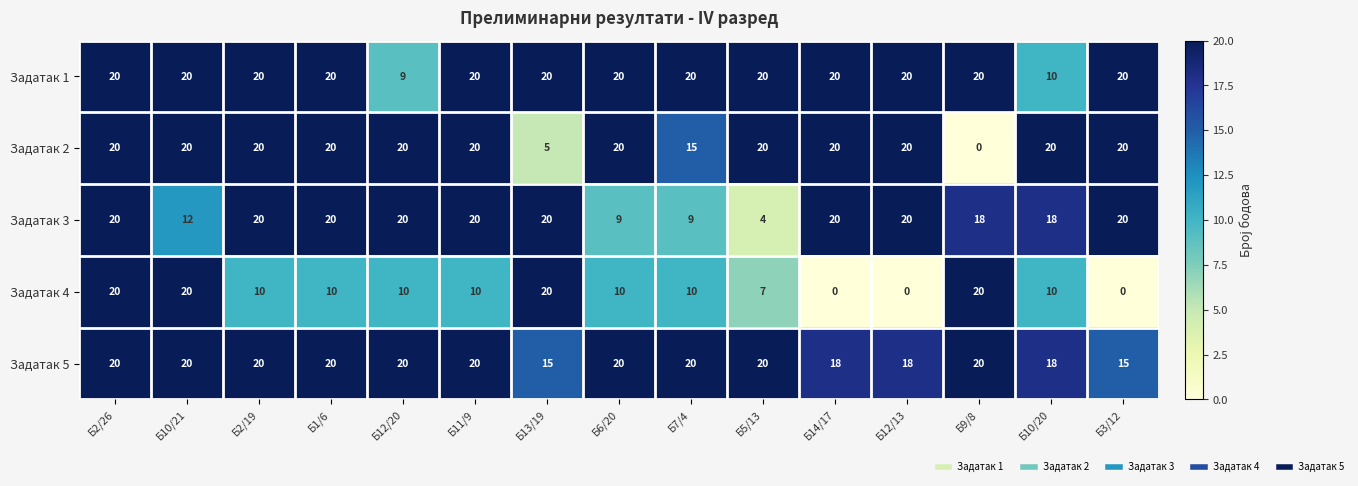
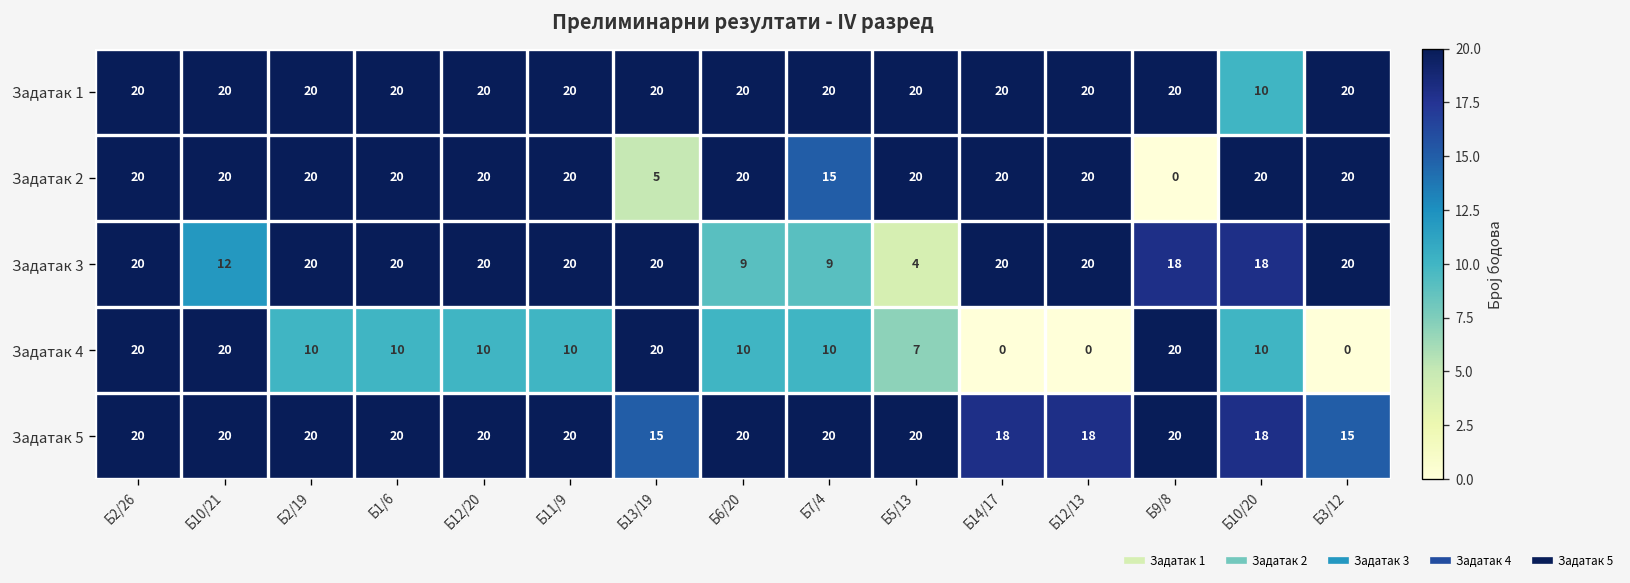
  {
    "Задатак 1": {
      "Б2/26": 20,
      "Б10/21": 20,
      "Б2/19": 20,
      "Б1/6": 20,
-     "Б12/20": 9,
+     "Б12/20": 20,
      "Б11/9": 20,
      "Б13/19": 20,
      "Б6/20": 20,
      "Б7/4": 20,
      "Б5/13": 20,
      "Б14/17": 20,
      "Б12/13": 20,
      "Б9/8": 20,
      "Б10/20": 10,
      "Б3/12": 20
    },
    "Задатак 2": {
      "Б2/26": 20,
      "Б10/21": 20,
      "Б2/19": 20,
      "Б1/6": 20,
      "Б12/20": 20,
      "Б11/9": 20,
      "Б13/19": 5,
      "Б6/20": 20,
      "Б7/4": 15,
      "Б5/13": 20,
      "Б14/17": 20,
      "Б12/13": 20,
      "Б9/8": 0,
      "Б10/20": 20,
      "Б3/12": 20
    },
    "Задатак 3": {
      "Б2/26": 20,
      "Б10/21": 12,
      "Б2/19": 20,
      "Б1/6": 20,
      "Б12/20": 20,
      "Б11/9": 20,
      "Б13/19": 20,
      "Б6/20": 9,
      "Б7/4": 9,
      "Б5/13": 4,
      "Б14/17": 20,
      "Б12/13": 20,
      "Б9/8": 18,
      "Б10/20": 18,
      "Б3/12": 20
    },
    "Задатак 4": {
      "Б2/26": 20,
      "Б10/21": 20,
      "Б2/19": 10,
      "Б1/6": 10,
      "Б12/20": 10,
      "Б11/9": 10,
      "Б13/19": 20,
      "Б6/20": 10,
      "Б7/4": 10,
      "Б5/13": 7,
      "Б14/17": 0,
      "Б12/13": 0,
      "Б9/8": 20,
      "Б10/20": 10,
      "Б3/12": 0
    },
    "Задатак 5": {
      "Б2/26": 20,
      "Б10/21": 20,
      "Б2/19": 20,
      "Б1/6": 20,
      "Б12/20": 20,
      "Б11/9": 20,
      "Б13/19": 15,
      "Б6/20": 20,
      "Б7/4": 20,
      "Б5/13": 20,
      "Б14/17": 18,
      "Б12/13": 18,
      "Б9/8": 20,
      "Б10/20": 18,
      "Б3/12": 15
    }
  }
